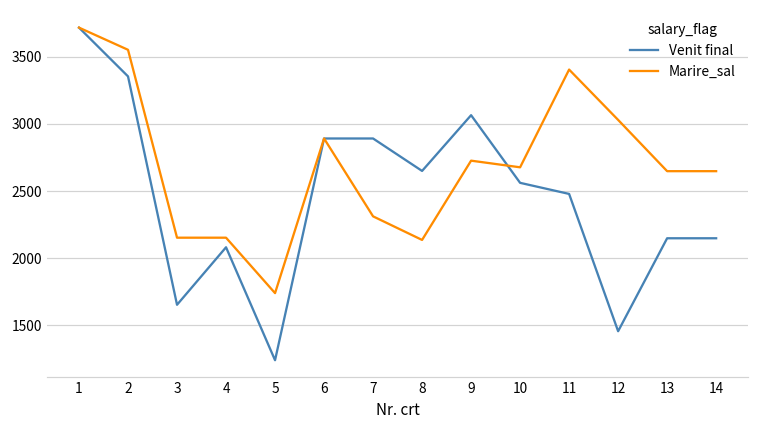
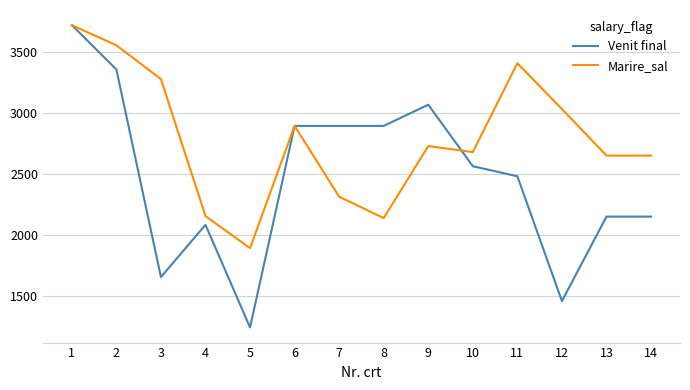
  {
    "Venit final": {
      "2": 3350,
      "3": 1650,
      "4": 2080,
      "5": 1240,
      "7": 2890,
-     "8": 2650,
+     "8": 2890,
      "9": 3070,
      "10": 2560,
      "11": 2480,
      "12": 1460,
      "13": 2150,
      "14": 2150
    },
    "Marire_sal": {
      "2": 3550,
-     "3": 2150,
+     "3": 3280,
      "4": 2150,
-     "5": 1740,
+     "5": 1890,
      "7": 2310,
      "8": 2140,
      "9": 2730,
      "10": 2680,
      "11": 3410,
      "12": 3030,
      "13": 2650,
      "14": 2650
    }
  }
